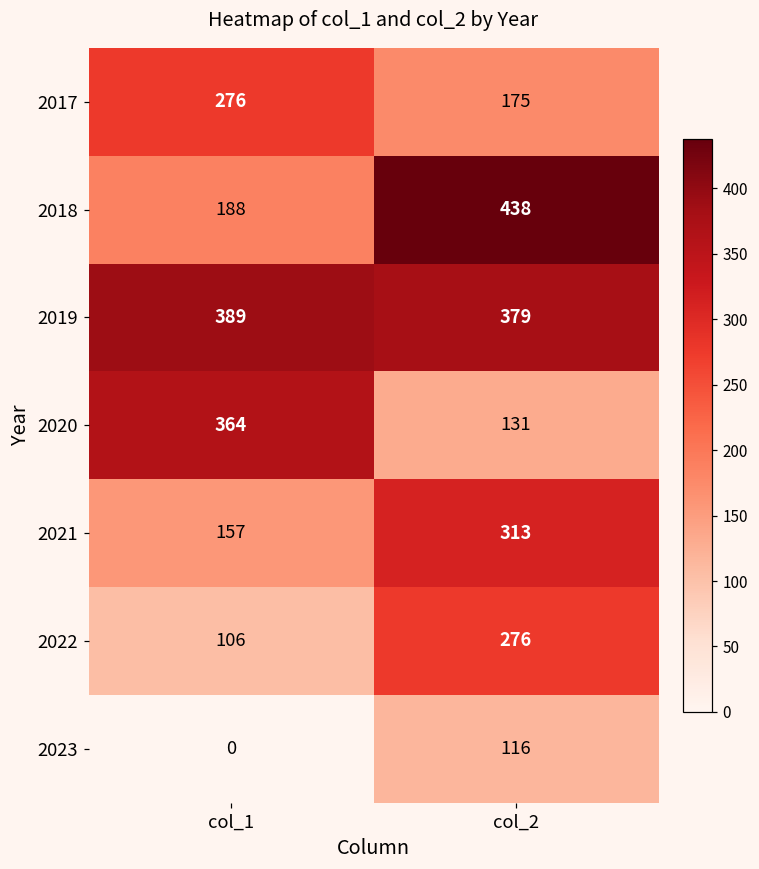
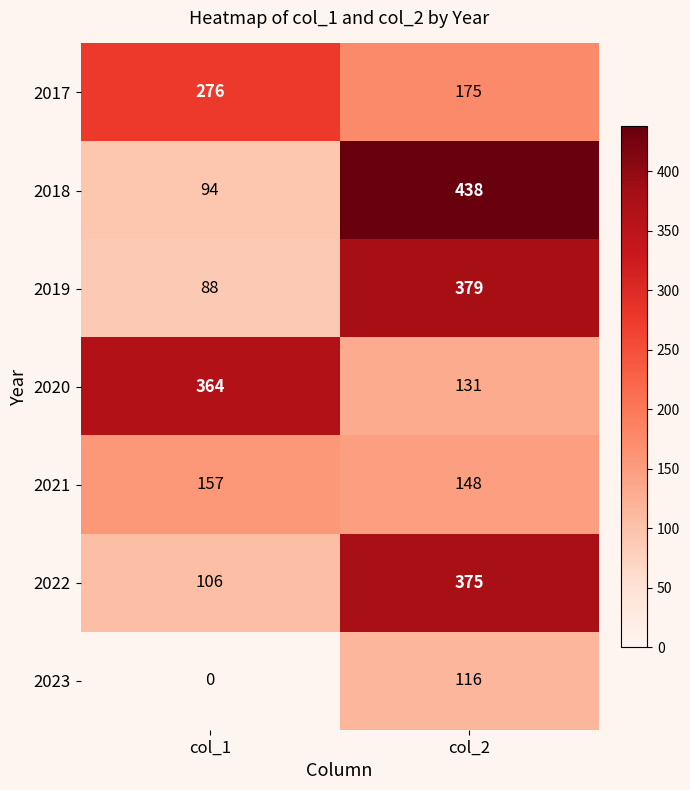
  {
    "2017": {
      "col_1": 276,
      "col_2": 175
    },
    "2018": {
-     "col_1": 188,
+     "col_1": 94,
      "col_2": 438
    },
    "2019": {
-     "col_1": 389,
+     "col_1": 88,
      "col_2": 379
    },
    "2020": {
      "col_1": 364,
      "col_2": 131
    },
    "2021": {
      "col_1": 157,
-     "col_2": 313
+     "col_2": 148
    },
    "2022": {
      "col_1": 106,
-     "col_2": 276
+     "col_2": 375
    },
    "2023": {
      "col_1": 0,
      "col_2": 116
    }
  }
